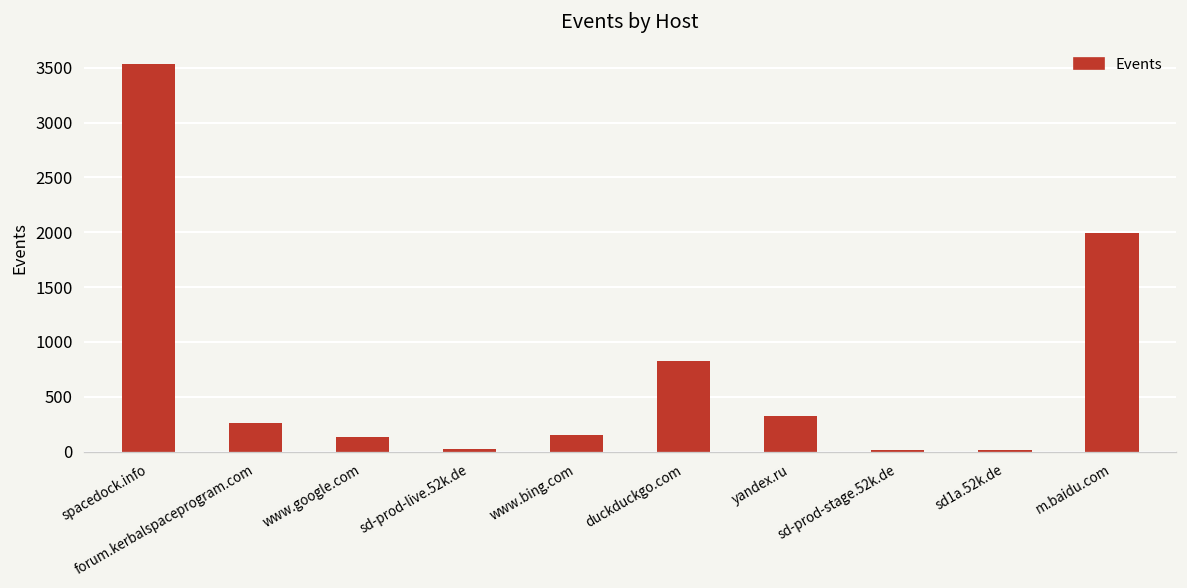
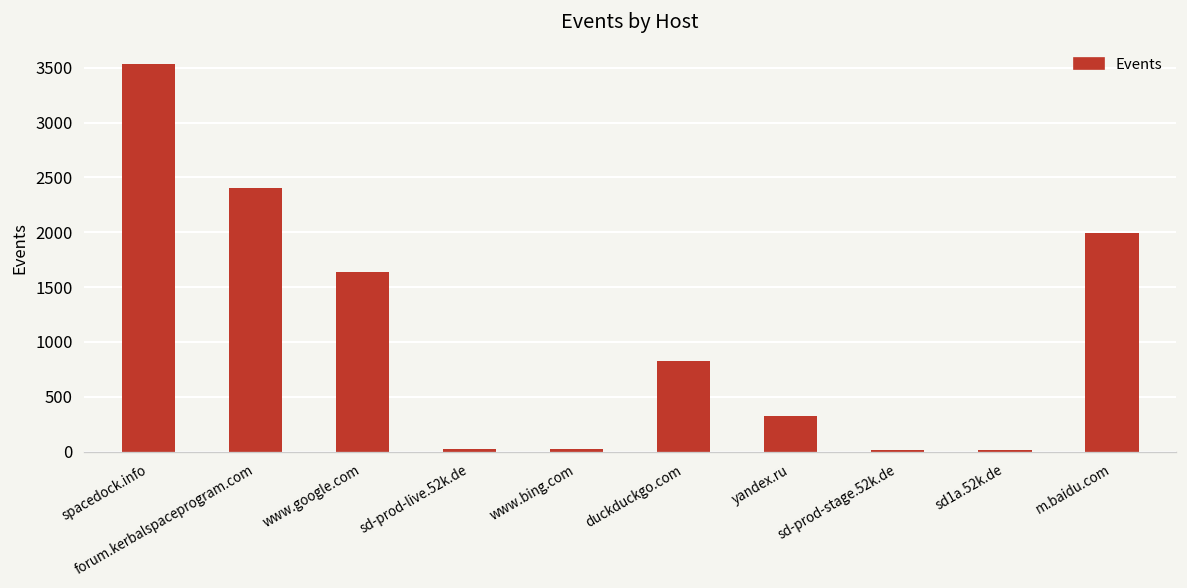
  {
    "spacedock.info": 3500,
-   "forum.kerbalspaceprogram.com": 300,
-   "www.google.com": 100,
-   "www.bing.com": 200,
+   "forum.kerbalspaceprogram.com": 2400,
+   "www.google.com": 1600,
+   "www.bing.com": 0,
    "duckduckgo.com": 800,
    "yandex.ru": 300,
    "m.baidu.com": 2000
  }
